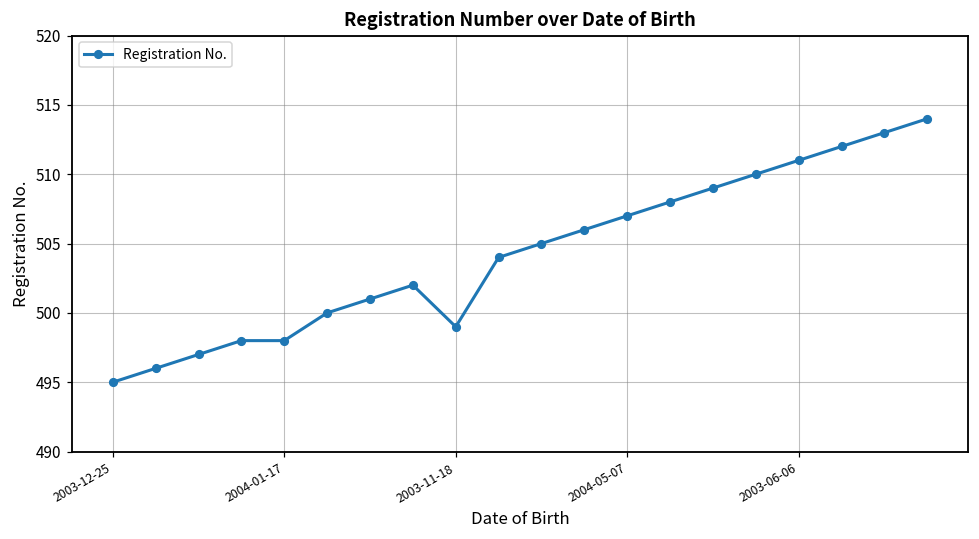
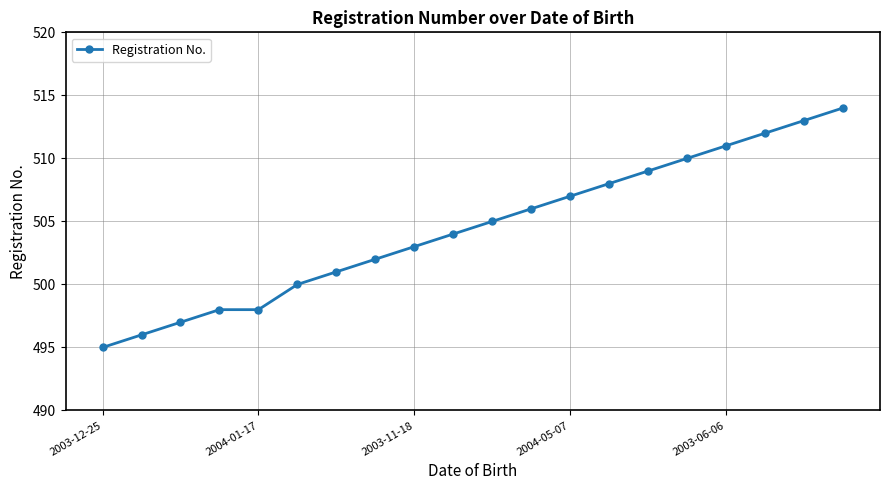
  {
    "2003-12-25": 495,
    "2004-01-17": 498,
-   "2003-11-18": 499,
+   "2003-11-18": 503,
    "2003-06-06": 511
  }
